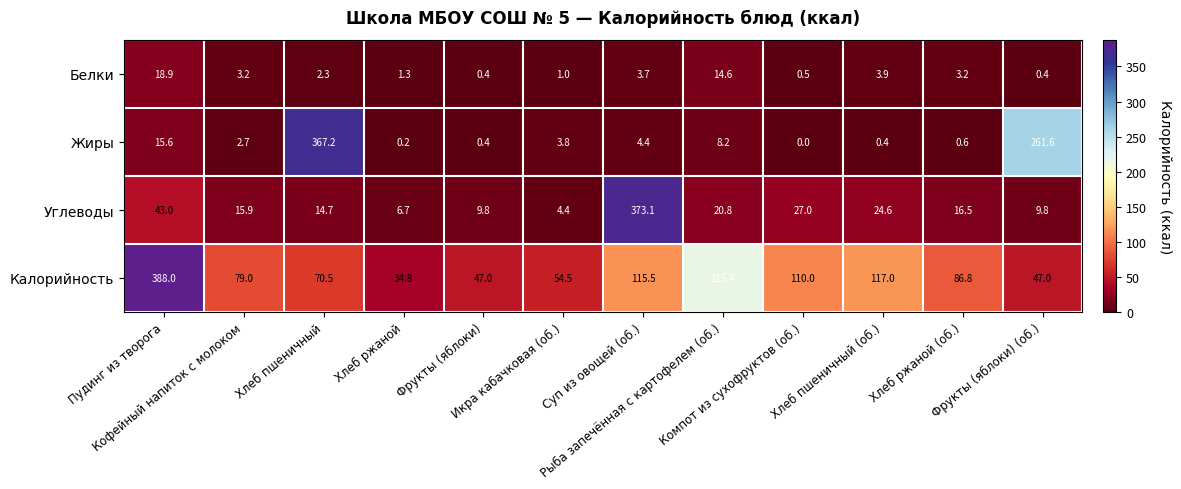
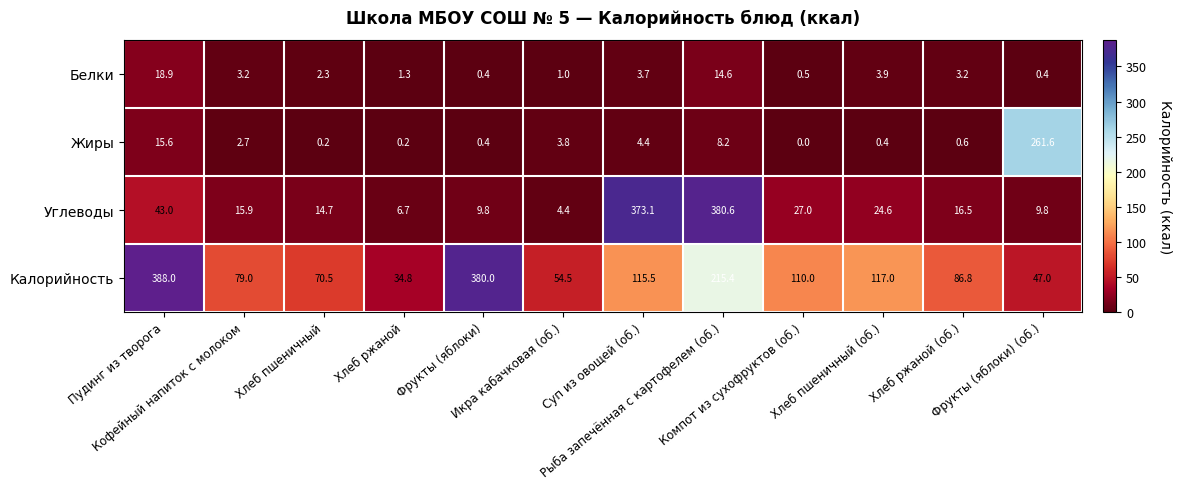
  {
    "Белки": {
      "Пудинг из творога": 18.9,
      "Кофейный напиток с молоком": 3.2,
      "Хлеб пшеничный": 2.3,
      "Хлеб ржаной": 1.3,
      "Фрукты (яблоки)": 0.4,
      "Икра кабачковая (об.)": 1.0,
      "Суп из овощей (об.)": 3.7,
      "Рыба запечённая с картофелем (об.)": 14.6,
      "Компот из сухофруктов (об.)": 0.5,
      "Хлеб пшеничный (об.)": 3.9,
      "Хлеб ржаной (об.)": 3.2,
      "Фрукты (яблоки) (об.)": 0.4
    },
    "Жиры": {
      "Пудинг из творога": 15.6,
      "Кофейный напиток с молоком": 2.7,
-     "Хлеб пшеничный": 367.2,
+     "Хлеб пшеничный": 0.2,
      "Хлеб ржаной": 0.2,
      "Фрукты (яблоки)": 0.4,
      "Икра кабачковая (об.)": 3.8,
      "Суп из овощей (об.)": 4.4,
      "Рыба запечённая с картофелем (об.)": 8.2,
      "Компот из сухофруктов (об.)": 0.0,
      "Хлеб пшеничный (об.)": 0.4,
      "Хлеб ржаной (об.)": 0.6,
      "Фрукты (яблоки) (об.)": 261.6
    },
    "Углеводы": {
      "Пудинг из творога": 43.0,
      "Кофейный напиток с молоком": 15.9,
      "Хлеб пшеничный": 14.7,
      "Хлеб ржаной": 6.7,
      "Фрукты (яблоки)": 9.8,
      "Икра кабачковая (об.)": 4.4,
      "Суп из овощей (об.)": 373.1,
-     "Рыба запечённая с картофелем (об.)": 20.8,
+     "Рыба запечённая с картофелем (об.)": 380.6,
      "Компот из сухофруктов (об.)": 27.0,
      "Хлеб пшеничный (об.)": 24.6,
      "Хлеб ржаной (об.)": 16.5,
      "Фрукты (яблоки) (об.)": 9.8
    },
    "Калорийность": {
      "Пудинг из творога": 388.0,
      "Кофейный напиток с молоком": 79.0,
      "Хлеб пшеничный": 70.5,
      "Хлеб ржаной": 34.8,
-     "Фрукты (яблоки)": 47.0,
+     "Фрукты (яблоки)": 380.0,
      "Икра кабачковая (об.)": 54.5,
      "Суп из овощей (об.)": 115.5,
      "Компот из сухофруктов (об.)": 110.0,
      "Хлеб пшеничный (об.)": 117.0,
      "Хлеб ржаной (об.)": 86.8,
      "Фрукты (яблоки) (об.)": 47.0
    }
  }
